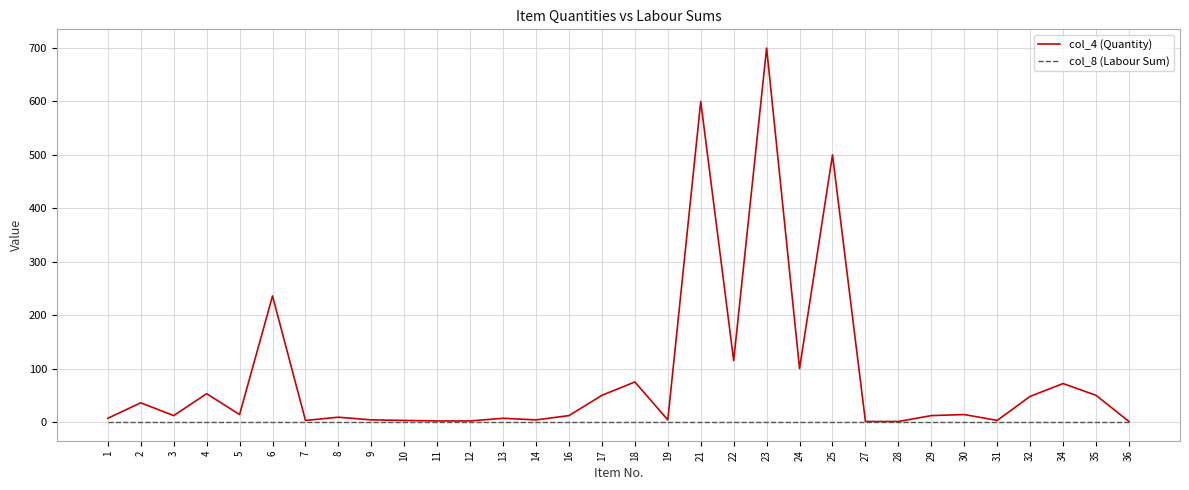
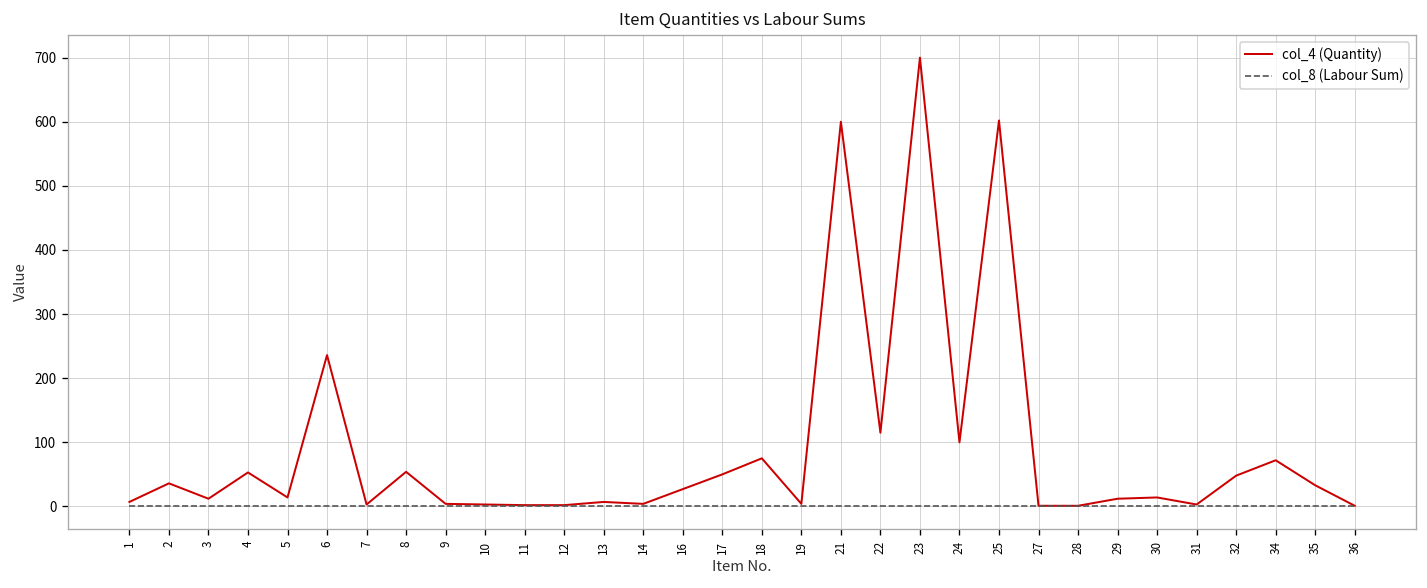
  {
    "col_4 (Quantity)": {
      "1": 10,
      "2": 40,
      "3": 10,
      "4": 50,
      "5": 10,
      "6": 240,
-     "8": 10,
+     "8": 50,
      "13": 10,
-     "16": 10,
+     "16": 30,
      "17": 50,
      "18": 80,
      "21": 600,
      "22": 120,
      "23": 700,
      "24": 100,
-     "25": 500,
+     "25": 600,
      "29": 10,
      "30": 10,
      "32": 50,
      "34": 70,
-     "35": 50
+     "35": 30
    },
    "col_8 (Labour Sum)": {
      "1": 0,
      "2": 0,
      "3": 0,
      "4": 0,
      "5": 0,
      "6": 0,
      "8": 0,
      "13": 0,
      "16": 0,
      "17": 0,
      "18": 0,
      "21": 0,
      "22": 0,
      "23": 0,
      "24": 0,
      "25": 0,
      "29": 0,
      "30": 0,
      "32": 0,
      "34": 0,
      "35": 0
    }
  }
